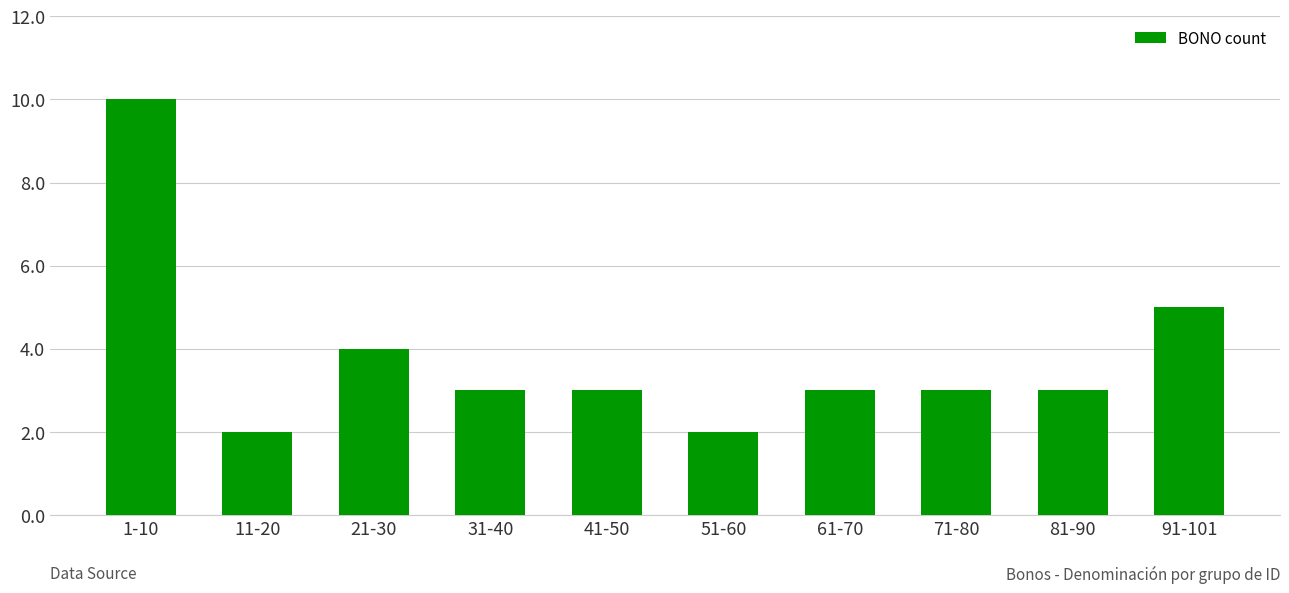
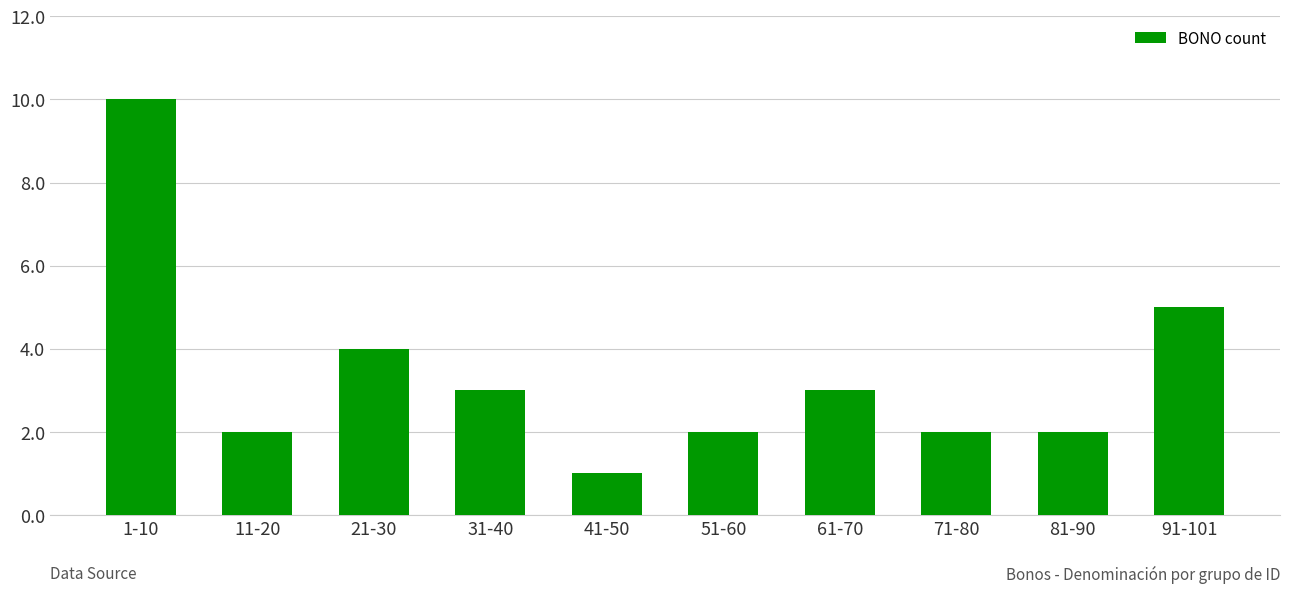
  {
    "1-10": 10,
    "11-20": 2,
    "21-30": 4,
    "31-40": 3,
-   "41-50": 3,
+   "41-50": 1,
    "51-60": 2,
    "61-70": 3,
-   "71-80": 3,
-   "81-90": 3,
+   "71-80": 2,
+   "81-90": 2,
    "91-101": 5
  }
